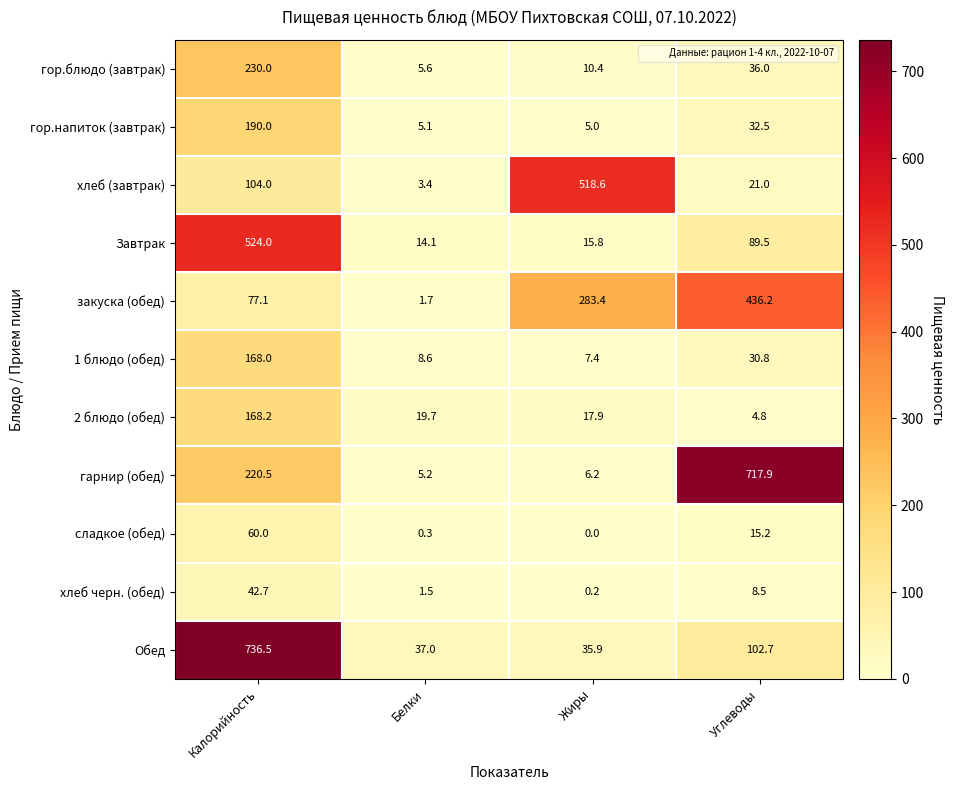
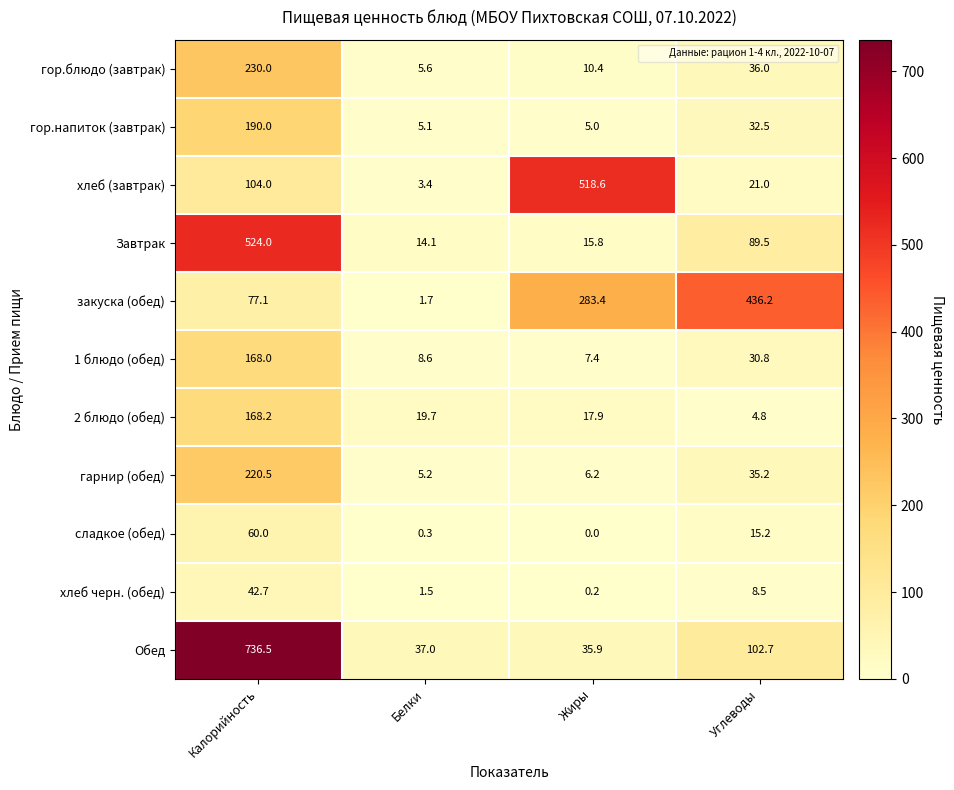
  {
    "гор.блюдо (завтрак)": {
      "Калорийность": 230.0,
      "Белки": 5.6,
      "Жиры": 10.4,
      "Углеводы": 36.0
    },
    "гор.напиток (завтрак)": {
      "Калорийность": 190.0,
      "Белки": 5.1,
      "Жиры": 5.0,
      "Углеводы": 32.5
    },
    "хлеб (завтрак)": {
      "Калорийность": 104.0,
      "Белки": 3.4,
      "Жиры": 518.6,
      "Углеводы": 21.0
    },
    "Завтрак": {
      "Калорийность": 524.0,
      "Белки": 14.1,
      "Жиры": 15.8,
      "Углеводы": 89.5
    },
    "закуска (обед)": {
      "Калорийность": 77.1,
      "Белки": 1.7,
      "Жиры": 283.4,
      "Углеводы": 436.2
    },
    "1 блюдо (обед)": {
      "Калорийность": 168.0,
      "Белки": 8.6,
      "Жиры": 7.4,
      "Углеводы": 30.8
    },
    "2 блюдо (обед)": {
      "Калорийность": 168.2,
      "Белки": 19.7,
      "Жиры": 17.9,
      "Углеводы": 4.8
    },
    "гарнир (обед)": {
      "Калорийность": 220.5,
      "Белки": 5.2,
      "Жиры": 6.2,
-     "Углеводы": 717.9
+     "Углеводы": 35.2
    },
    "сладкое (обед)": {
      "Калорийность": 60.0,
      "Белки": 0.3,
      "Жиры": 0.0,
      "Углеводы": 15.2
    },
    "хлеб черн. (обед)": {
      "Калорийность": 42.7,
      "Белки": 1.5,
      "Жиры": 0.2,
      "Углеводы": 8.5
    },
    "Обед": {
      "Калорийность": 736.5,
      "Белки": 37.0,
      "Жиры": 35.9,
      "Углеводы": 102.7
    }
  }
